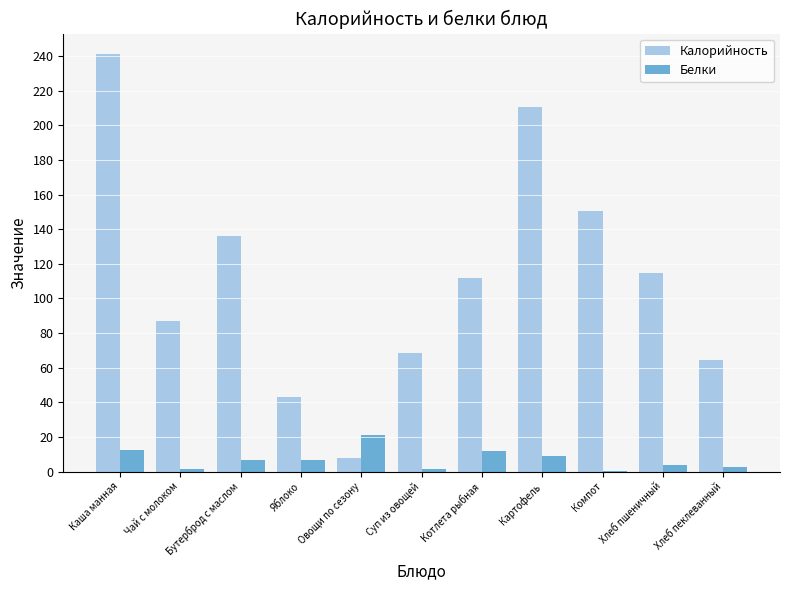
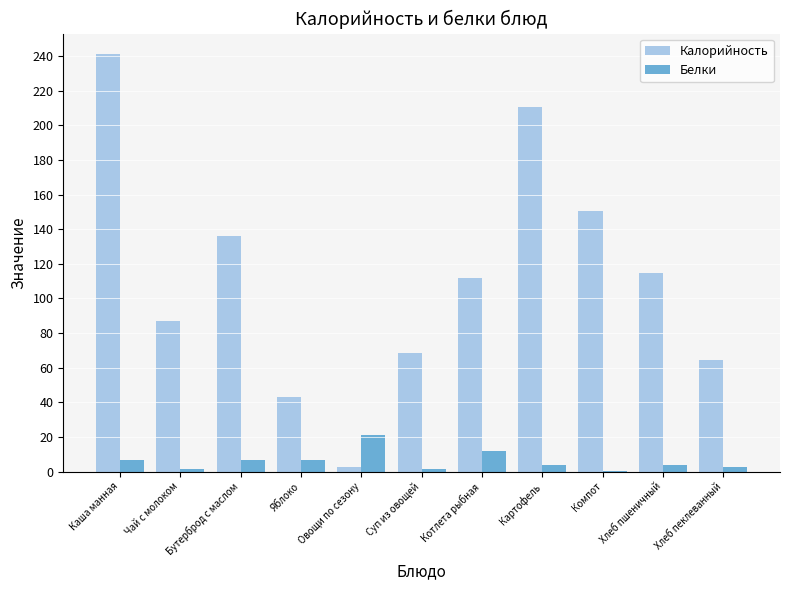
  {
    "Калорийность": {
      "Каша манная": 241,
      "Чай с молоком": 87,
      "Бутерброд с маслом": 136,
      "Яблоко": 43,
-     "Овощи по сезону": 8,
+     "Овощи по сезону": 3,
      "Суп из овощей": 68,
      "Котлета рыбная": 112,
      "Картофель": 211,
      "Компот": 150,
      "Хлеб пшеничный": 115,
      "Хлеб пеклеванный": 64
    },
    "Белки": {
-     "Каша манная": 13,
+     "Каша манная": 7,
      "Чай с молоком": 2,
      "Бутерброд с маслом": 7,
      "Яблоко": 7,
      "Овощи по сезону": 21,
      "Суп из овощей": 2,
      "Котлета рыбная": 12,
-     "Картофель": 9,
+     "Картофель": 4,
      "Хлеб пшеничный": 4,
      "Хлеб пеклеванный": 3
    }
  }
